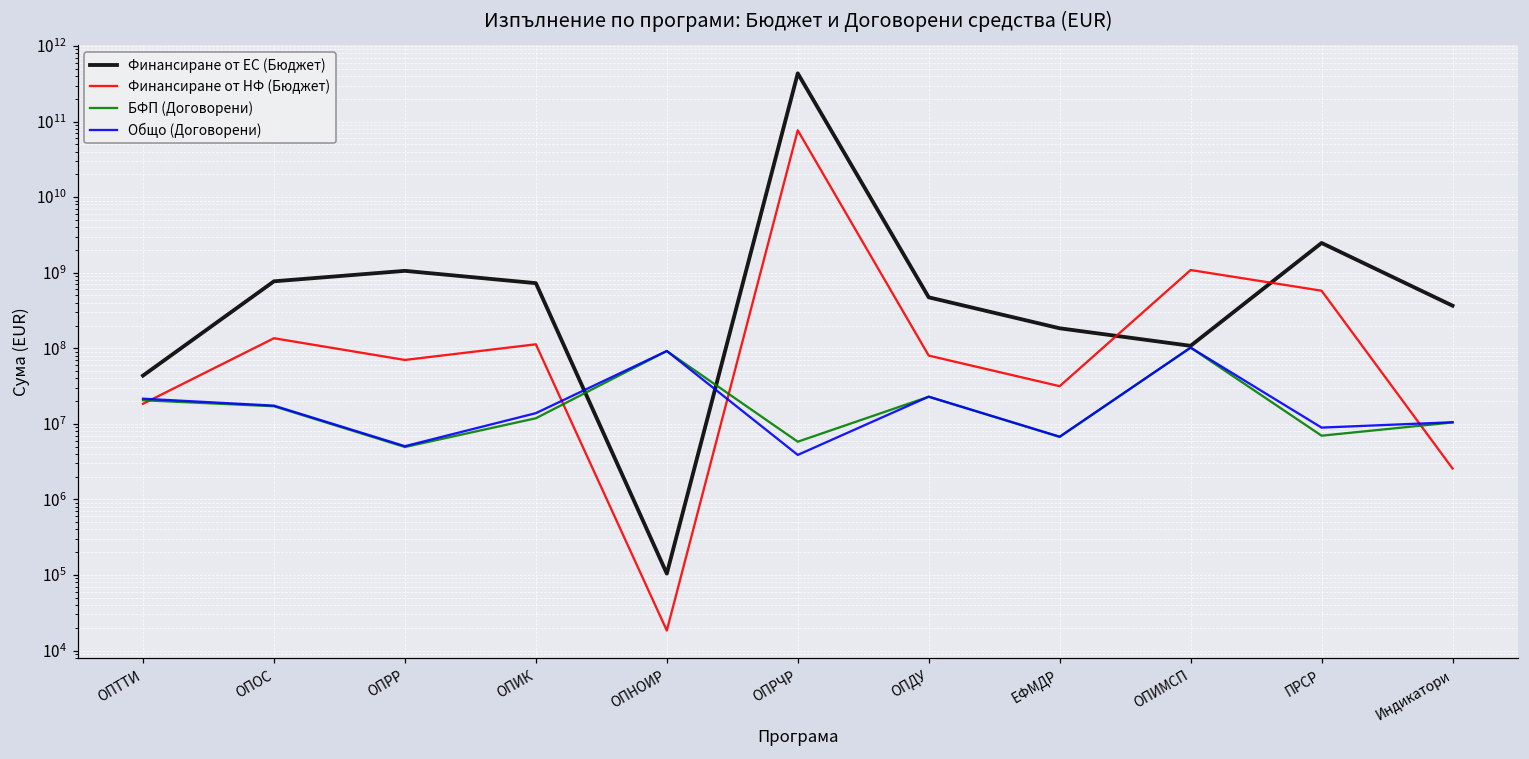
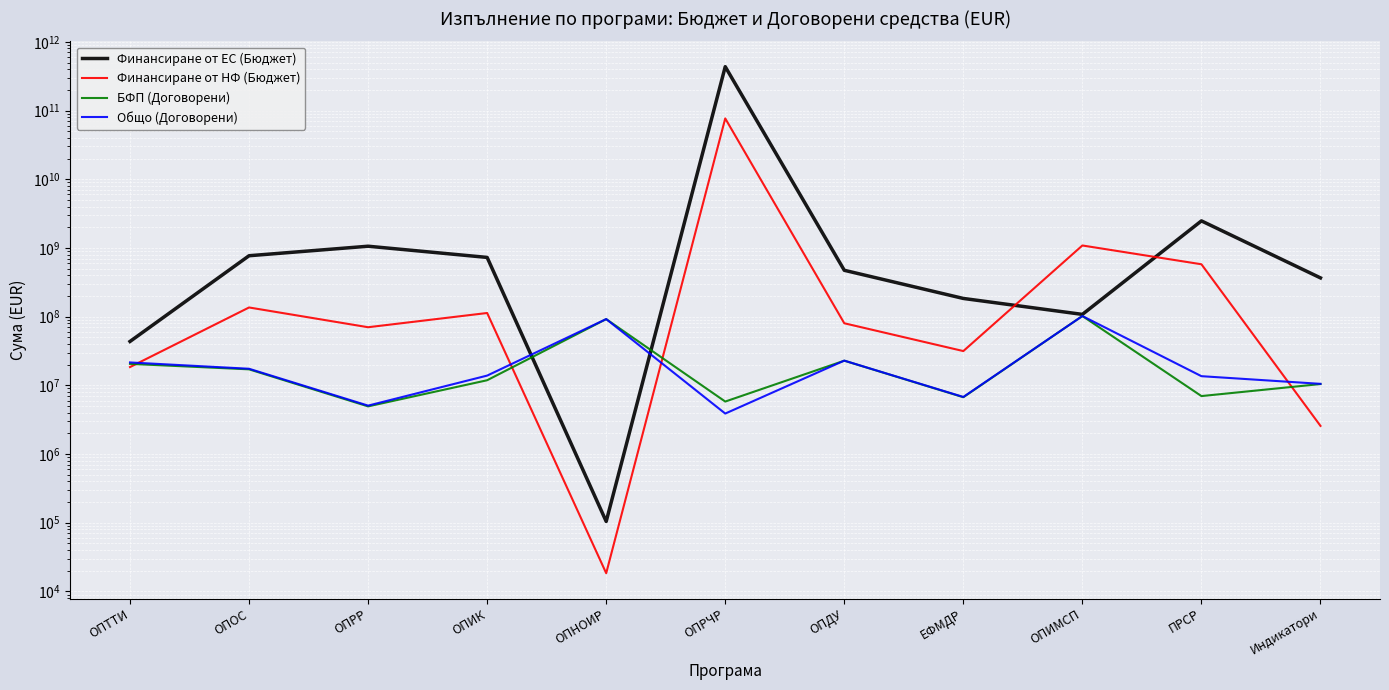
  {
    "Финансиране от ЕС (Бюджет)": {
      "ОПТТИ": 40000000,
      "ОПОС": 800000000,
      "ОПРР": 1100000000,
      "ОПИК": 700000000,
      "ОПНОИР": 100000,
      "ОПРЧР": 400000000000,
      "ОПДУ": 500000000,
      "ЕФМДР": 180000000,
      "ПРСР": 2500000000,
      "Индикатори": 400000000
    },
    "Финансиране от НФ (Бюджет)": {
      "ОПТТИ": 18000000,
      "ОПОС": 140000000,
      "ОПРР": 70000000,
      "ОПИК": 110000000,
      "ОПНОИР": 18000,
      "ОПРЧР": 80000000000,
      "ОПДУ": 80000000,
      "ЕФМДР": 30000000,
      "ОПИМСП": 1100000000,
      "ПРСР": 600000000,
      "Индикатори": 2600000
    },
    "БФП (Договорени)": {
      "ОПИК": 12000000,
      "ОПРЧР": 6000000,
      "ПРСР": 7000000
    },
    "Общо (Договорени)": {
      "ОПИК": 14000000,
      "ОПРЧР": 4000000,
-     "ПРСР": 9000000
+     "ПРСР": 14000000
    }
  }
